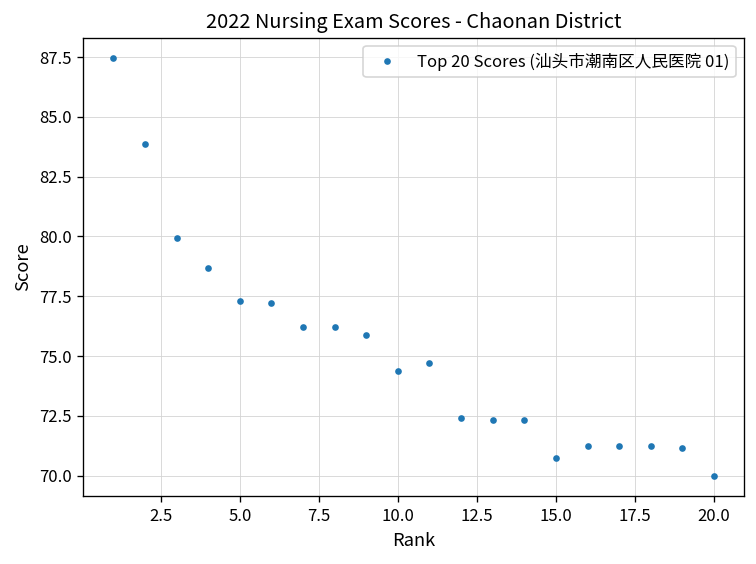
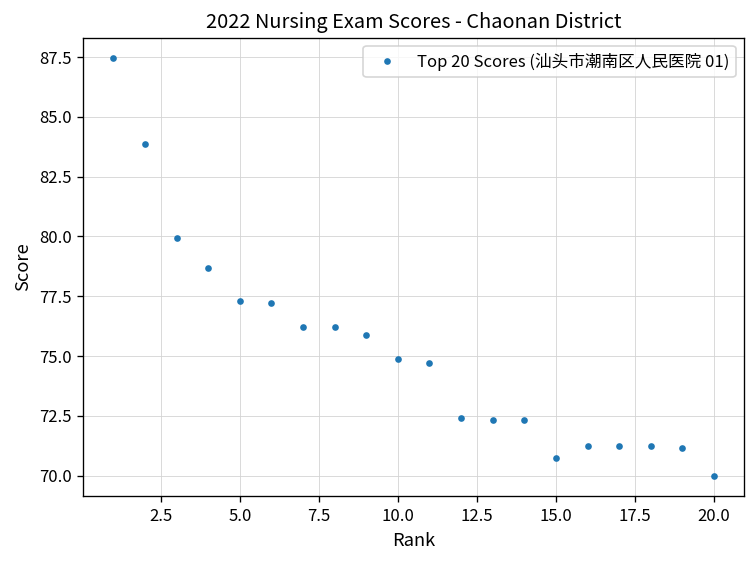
  {
    "5.0": 77.3,
-   "10.0": 74.4,
+   "10.0": 74.9,
    "15.0": 70.7,
    "20.0": 70.0
  }
